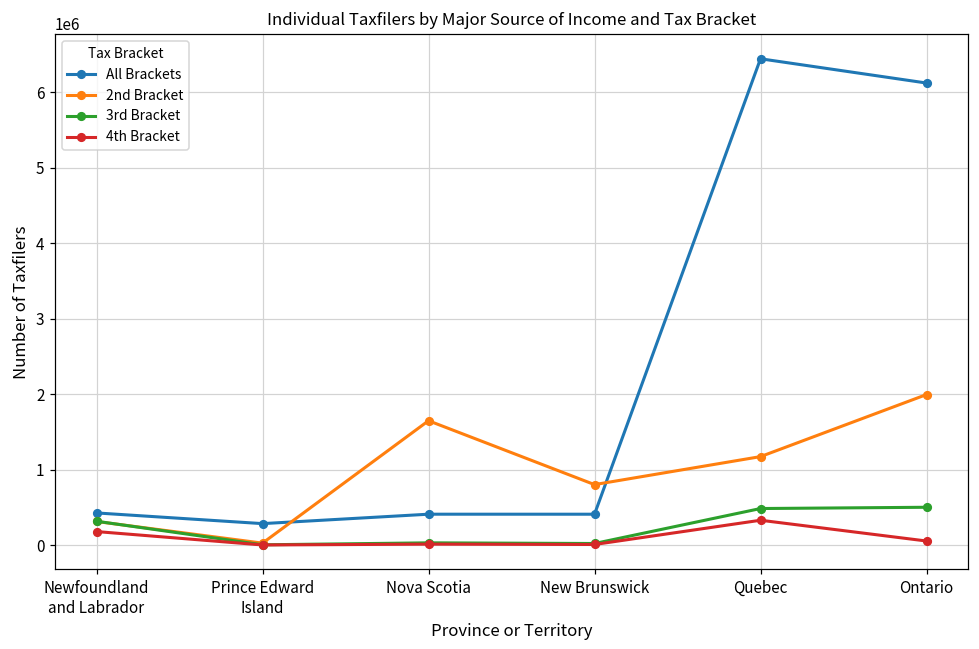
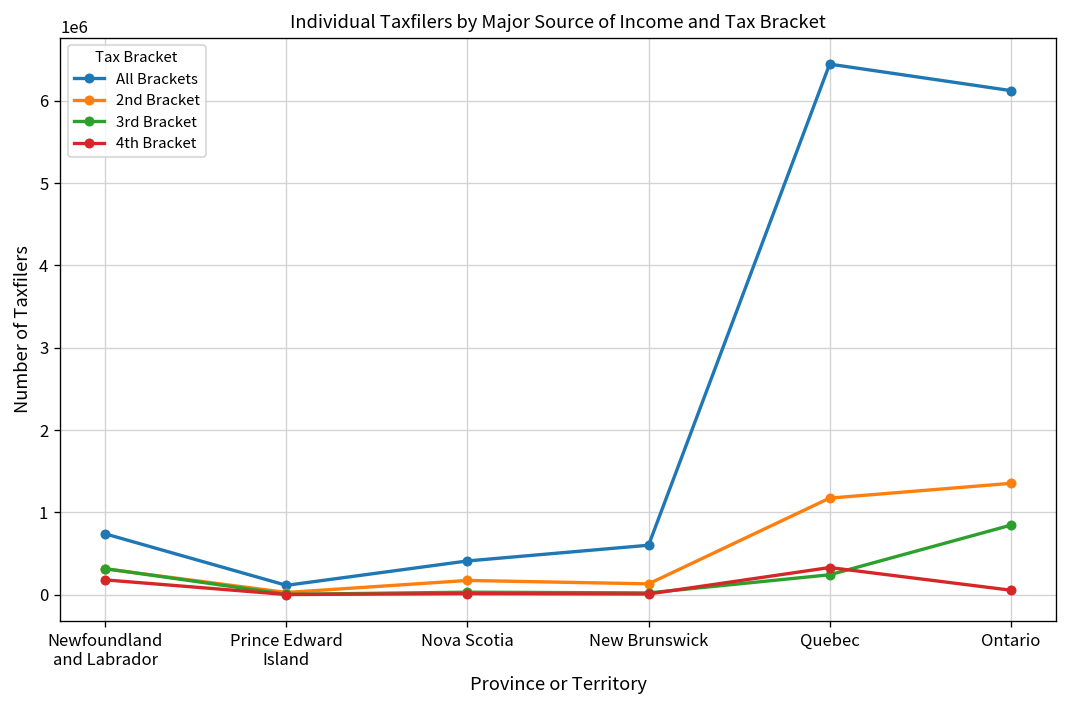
  {
    "All Brackets": {
-     "Newfoundland and Labrador": 400000,
-     "Prince Edward Island": 300000,
+     "Newfoundland and Labrador": 700000,
+     "Prince Edward Island": 100000,
      "Nova Scotia": 400000,
-     "New Brunswick": 400000,
+     "New Brunswick": 600000,
      "Quebec": 6400000,
      "Ontario": 6100000
    },
    "2nd Bracket": {
-     "Nova Scotia": 1600000,
-     "New Brunswick": 800000,
+     "Nova Scotia": 200000,
+     "New Brunswick": 100000,
      "Quebec": 1200000,
-     "Ontario": 2000000
+     "Ontario": 1400000
    },
    "3rd Bracket": {
-     "Quebec": 500000,
-     "Ontario": 500000
+     "Quebec": 200000,
+     "Ontario": 800000
    },
    "4th Bracket": {
      "Newfoundland and Labrador": 200000,
      "Quebec": 300000,
      "Ontario": 100000
    }
  }
